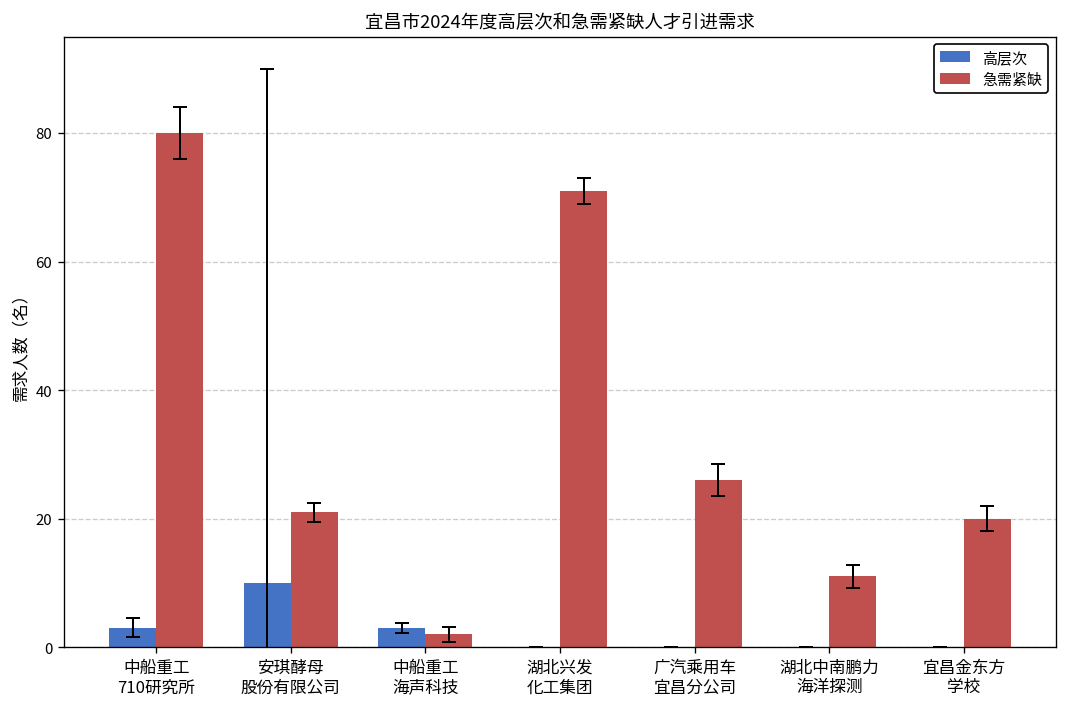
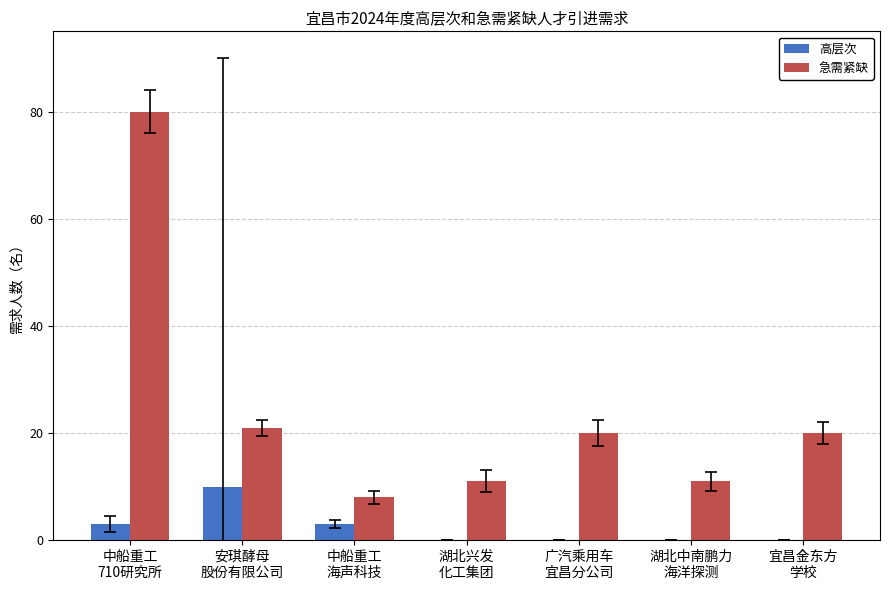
  {
    "急需紧缺": {
      "中船重工 710研究所": 80,
      "安琪酵母 股份有限公司": 21,
-     "中船重工 海声科技": 2,
-     "湖北兴发 化工集团": 71,
-     "广汽乘用车 宜昌分公司": 26,
+     "中船重工 海声科技": 8,
+     "湖北兴发 化工集团": 11,
+     "广汽乘用车 宜昌分公司": 20,
      "湖北中南鹏力 海洋探测": 11,
      "宜昌金东方 学校": 20
    }
  }
